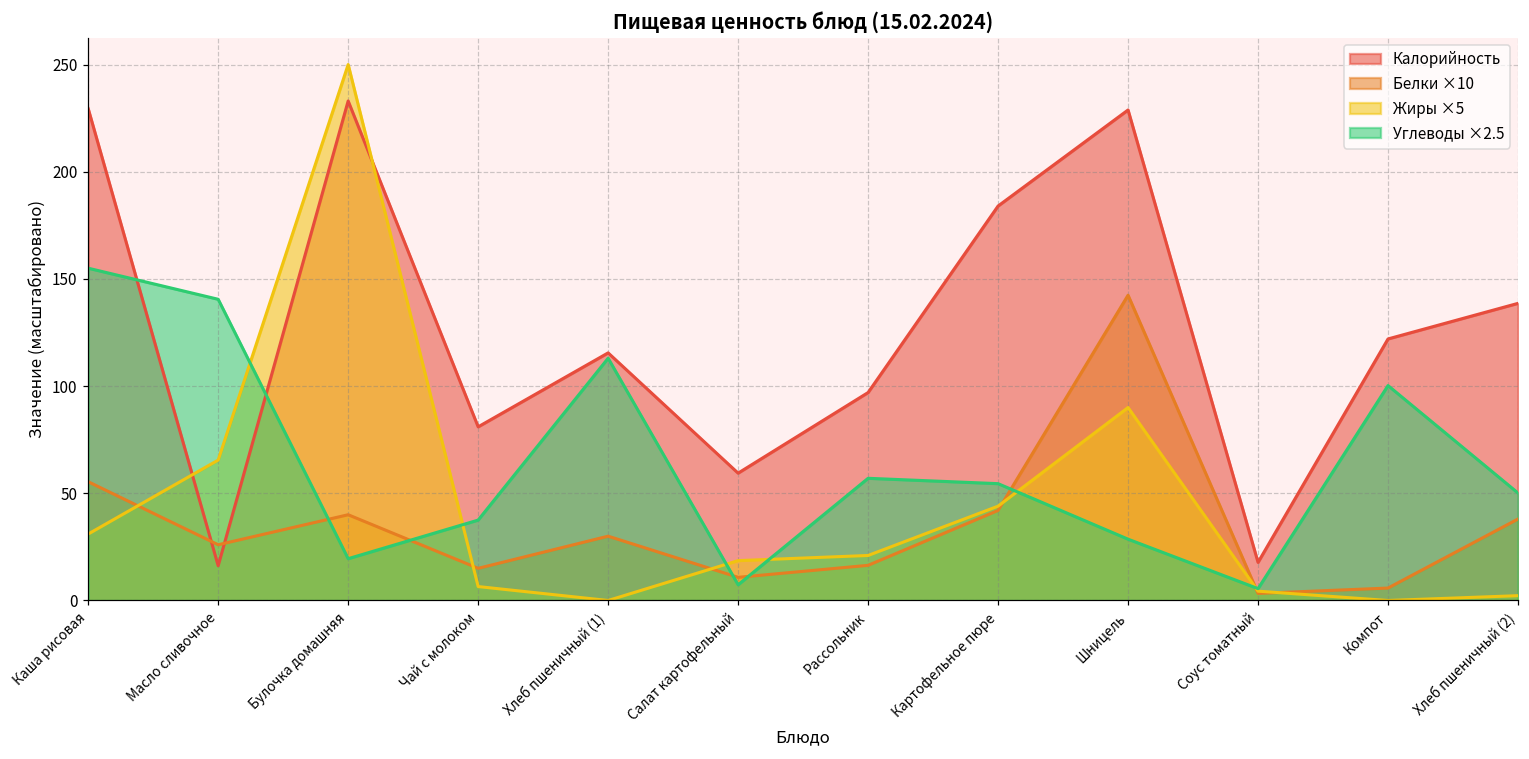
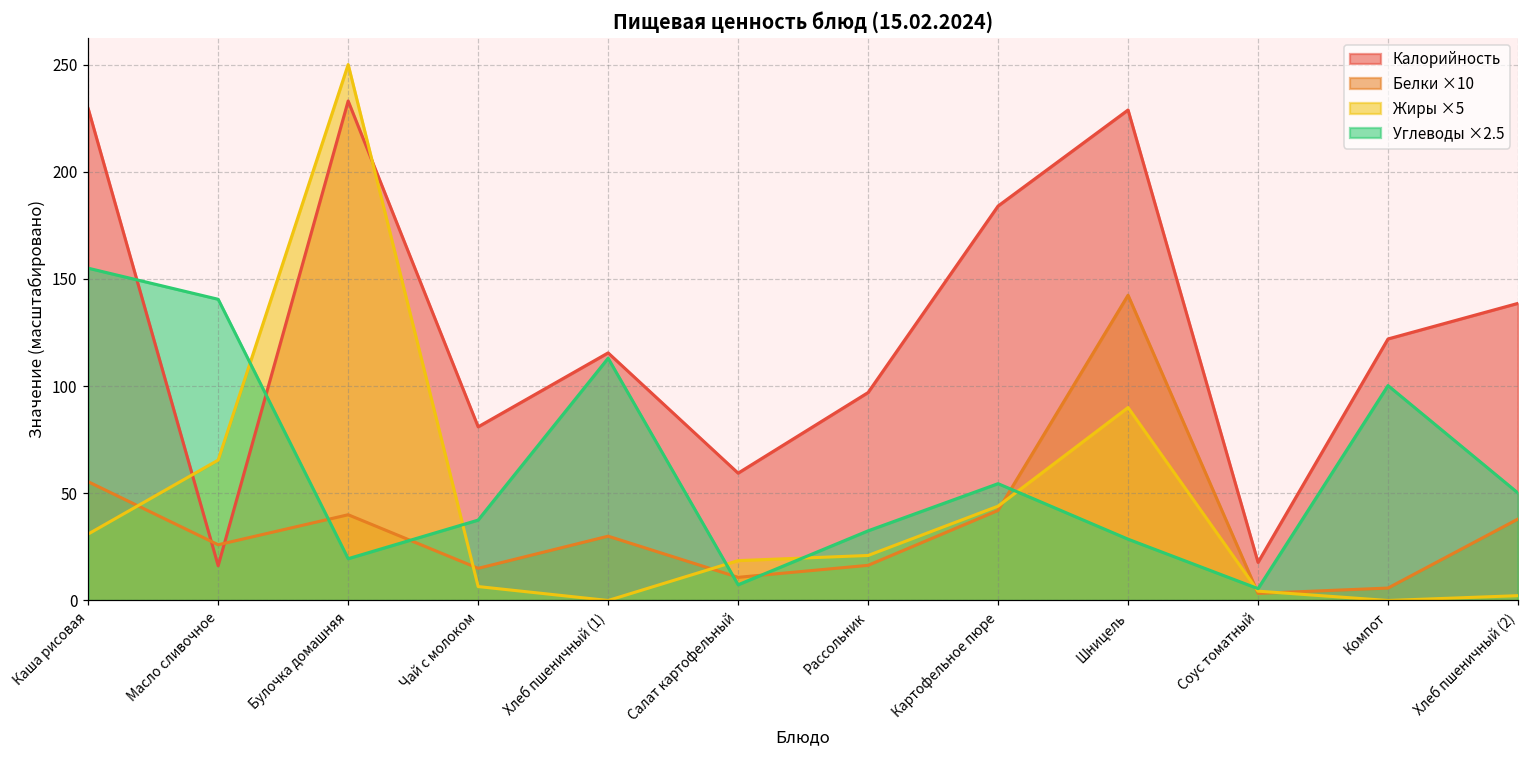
  {
    "Жиры ×5": {
      "Каша рисовая": 31,
      "Масло сливочное": 66,
      "Булочка домашняя": 250,
      "Чай с молоком": 7,
      "Хлеб пшеничный (1)": 0,
      "Салат картофельный": 19,
      "Рассольник": 21,
      "Картофельное пюре": 44,
      "Шницель": 90,
      "Компот": 0,
      "Хлеб пшеничный (2)": 2
    },
    "Углеводы ×2.5": {
      "Каша рисовая": 155,
      "Масло сливочное": 141,
      "Булочка домашняя": 20,
      "Чай с молоком": 38,
      "Хлеб пшеничный (1)": 113,
      "Салат картофельный": 7,
-     "Рассольник": 57,
+     "Рассольник": 33,
      "Картофельное пюре": 55,
      "Шницель": 29,
      "Компот": 100,
      "Хлеб пшеничный (2)": 50
    }
  }
